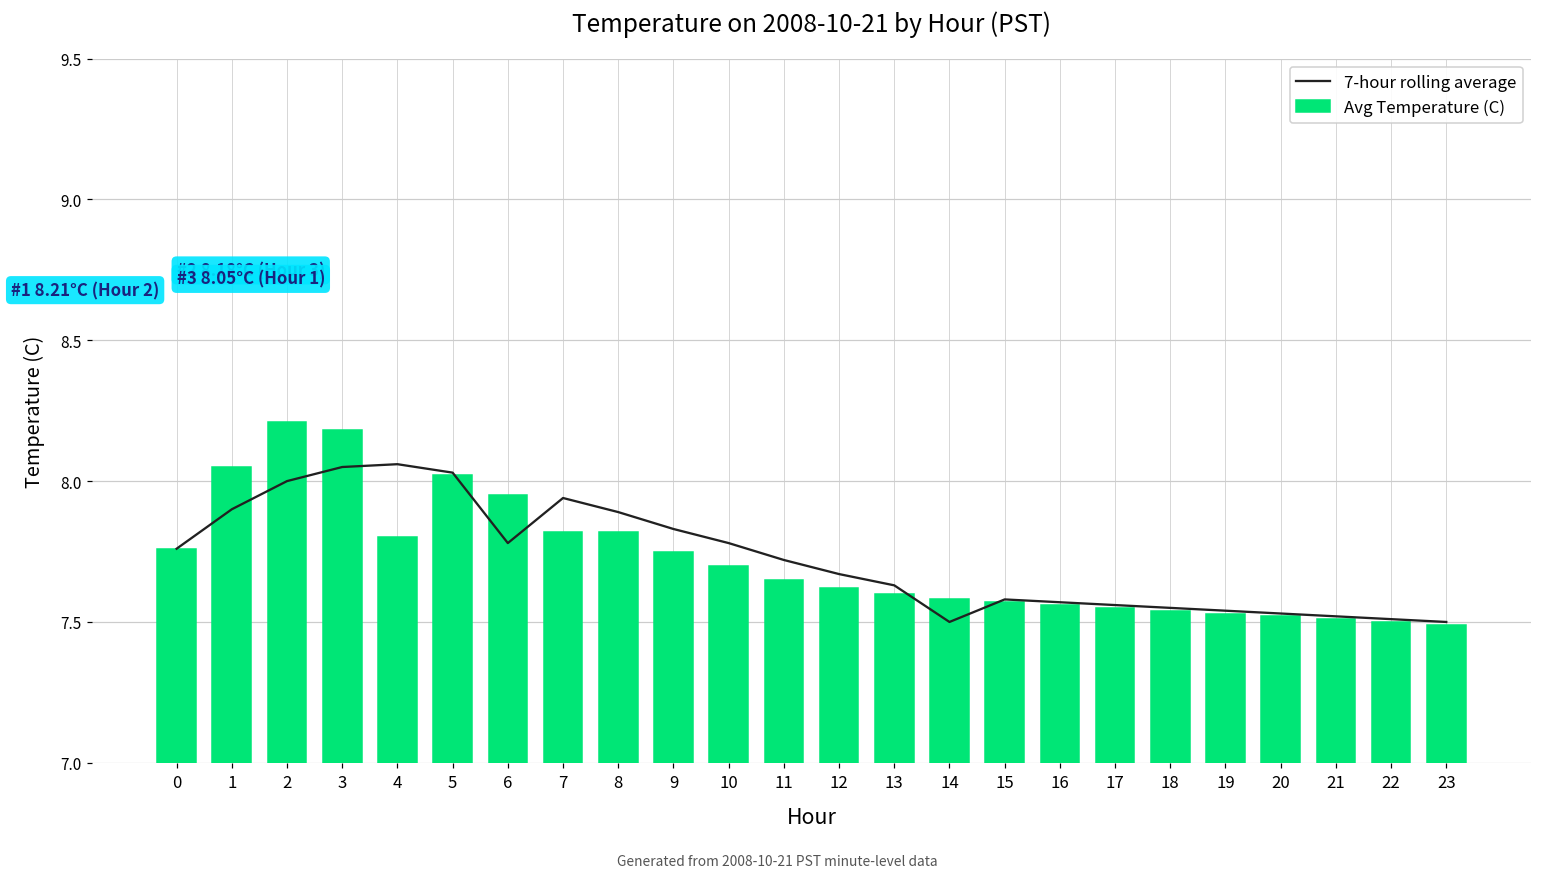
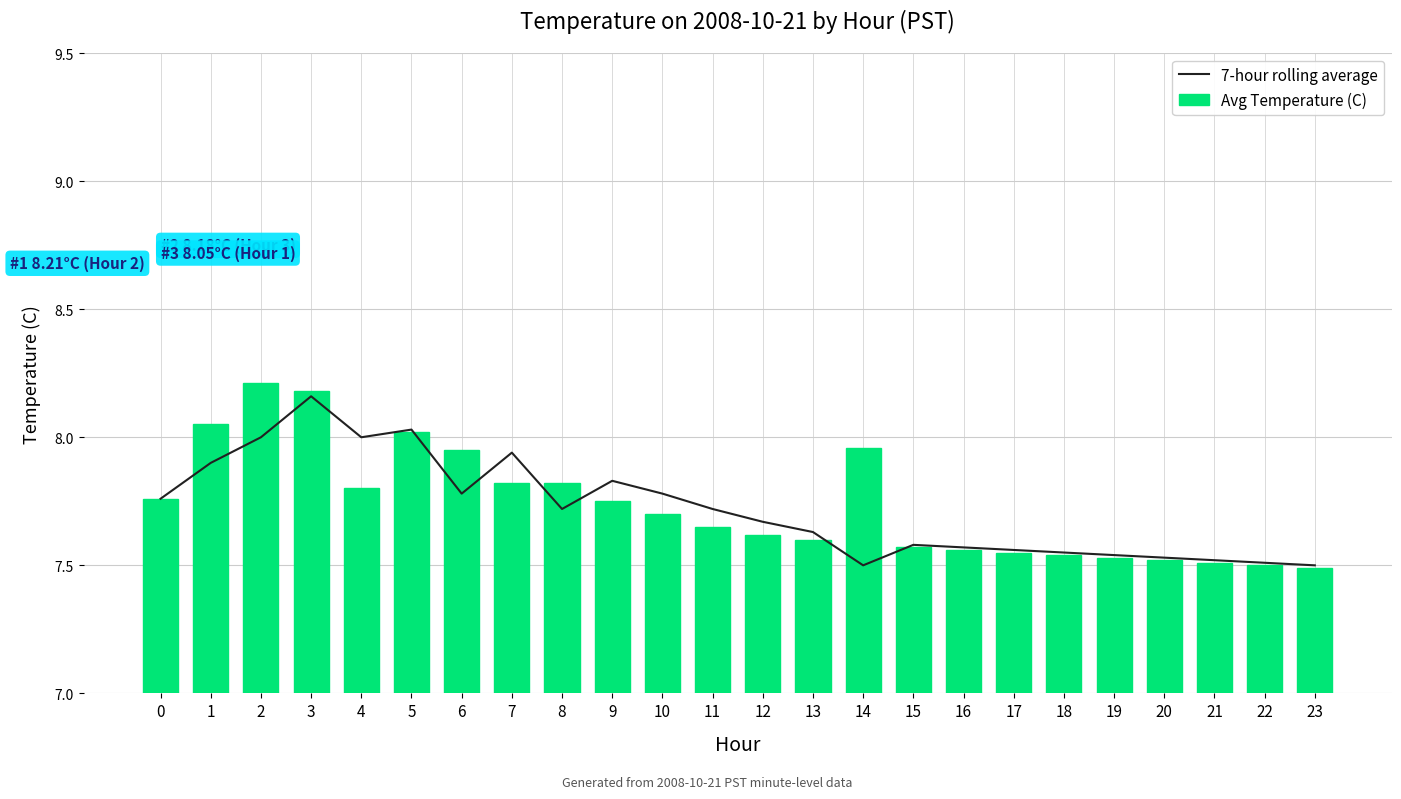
  {
    "7-hour rolling average": {
      "0": 7.76,
      "1": 7.90,
      "2": 8.00,
-     "3": 8.05,
-     "4": 8.06,
+     "3": 8.16,
+     "4": 8.00,
      "5": 8.03,
      "6": 7.78,
      "7": 7.94,
-     "8": 7.89,
+     "8": 7.72,
      "9": 7.83,
      "10": 7.78,
      "11": 7.72,
      "12": 7.67,
      "13": 7.63,
      "14": 7.50,
      "15": 7.58,
      "16": 7.57,
      "17": 7.56,
      "18": 7.55,
      "19": 7.54,
      "20": 7.53,
      "21": 7.52,
      "22": 7.51,
      "23": 7.50
    },
    "Avg Temperature (C)": {
      "0": 7.76,
      "1": 8.05,
      "2": 8.21,
      "3": 8.18,
      "4": 7.80,
      "5": 8.02,
      "6": 7.95,
      "7": 7.82,
      "8": 7.82,
      "9": 7.75,
      "10": 7.70,
      "11": 7.65,
      "12": 7.62,
      "13": 7.60,
-     "14": 7.58,
+     "14": 7.96,
      "15": 7.57,
      "16": 7.56,
      "17": 7.55,
      "18": 7.54,
      "19": 7.53,
      "20": 7.52,
      "21": 7.51,
      "22": 7.50,
      "23": 7.49
    }
  }
